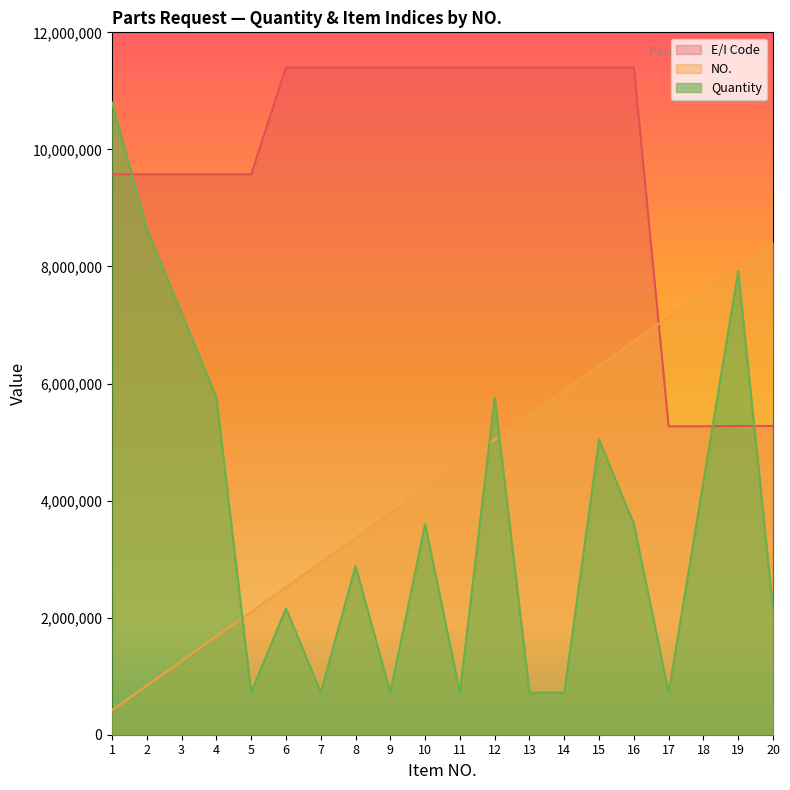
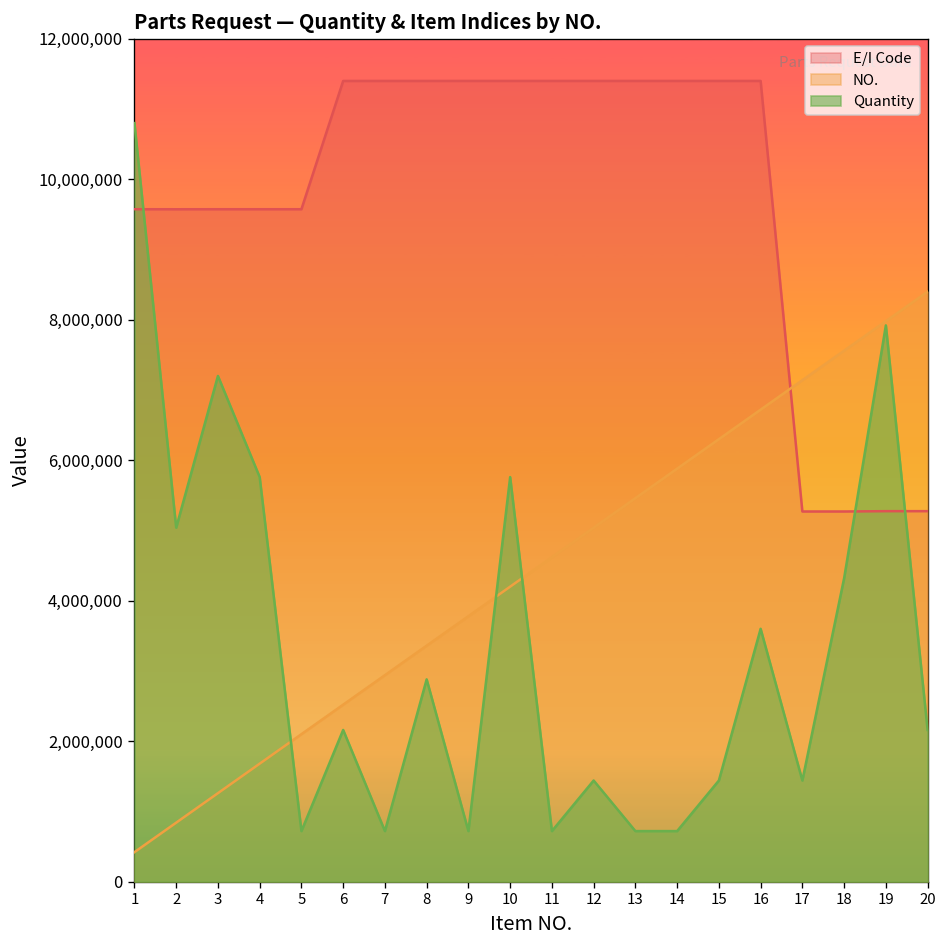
  {
    "Quantity": {
      "1": "10,800,000",
-     "2": "8,600,000",
+     "2": "5,000,000",
      "3": "7,200,000",
      "4": "5,800,000",
      "5": "700,000",
      "6": "2,200,000",
      "7": "700,000",
      "8": "2,900,000",
      "9": "700,000",
-     "10": "3,600,000",
+     "10": "5,800,000",
      "11": "700,000",
-     "12": "5,800,000",
+     "12": "1,400,000",
      "13": "700,000",
      "14": "700,000",
-     "15": "5,000,000",
+     "15": "1,400,000",
      "16": "3,600,000",
-     "17": "700,000",
+     "17": "1,400,000",
      "18": "4,300,000",
      "19": "7,900,000",
      "20": "2,200,000"
    }
  }
